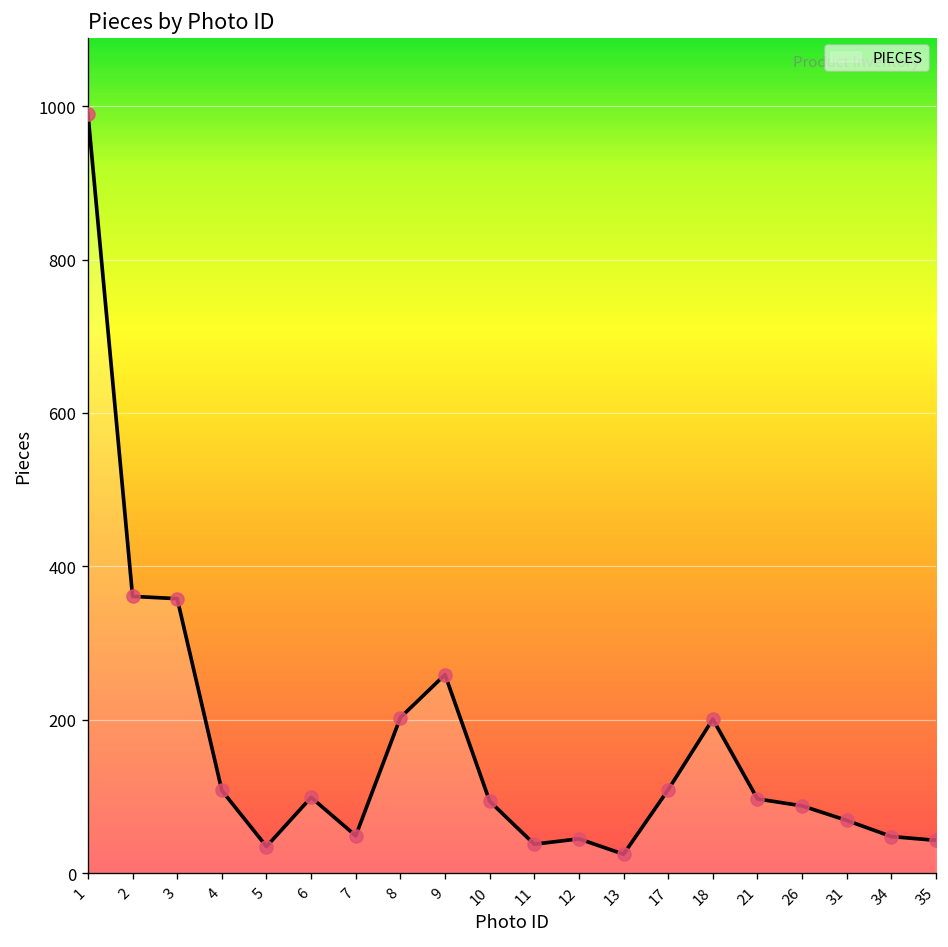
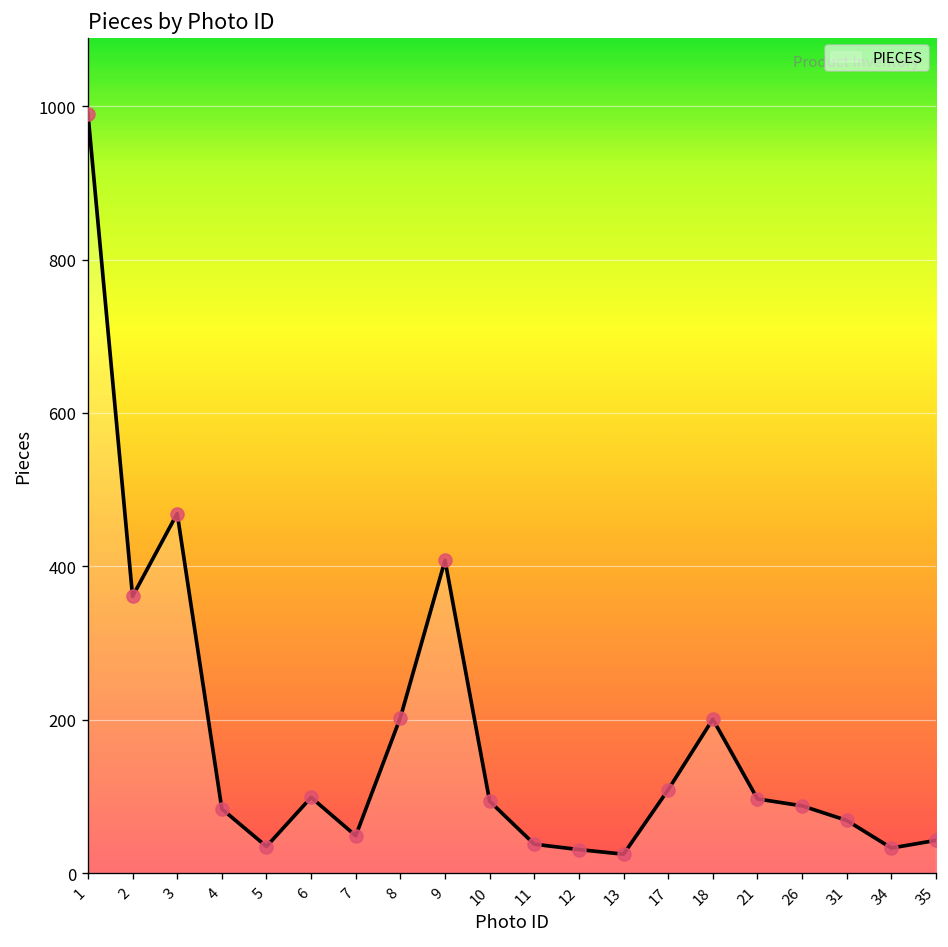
  {
    "1": 990,
    "2": 360,
-   "3": 360,
-   "4": 110,
+   "3": 470,
+   "4": 80,
    "5": 40,
    "6": 100,
    "7": 50,
    "8": 200,
-   "9": 260,
+   "9": 410,
    "10": 90,
    "11": 40,
-   "12": 50,
+   "12": 30,
    "13": 30,
    "17": 110,
    "18": 200,
    "21": 100,
    "26": 90,
    "31": 70,
-   "34": 50,
+   "34": 30,
    "35": 40
  }
